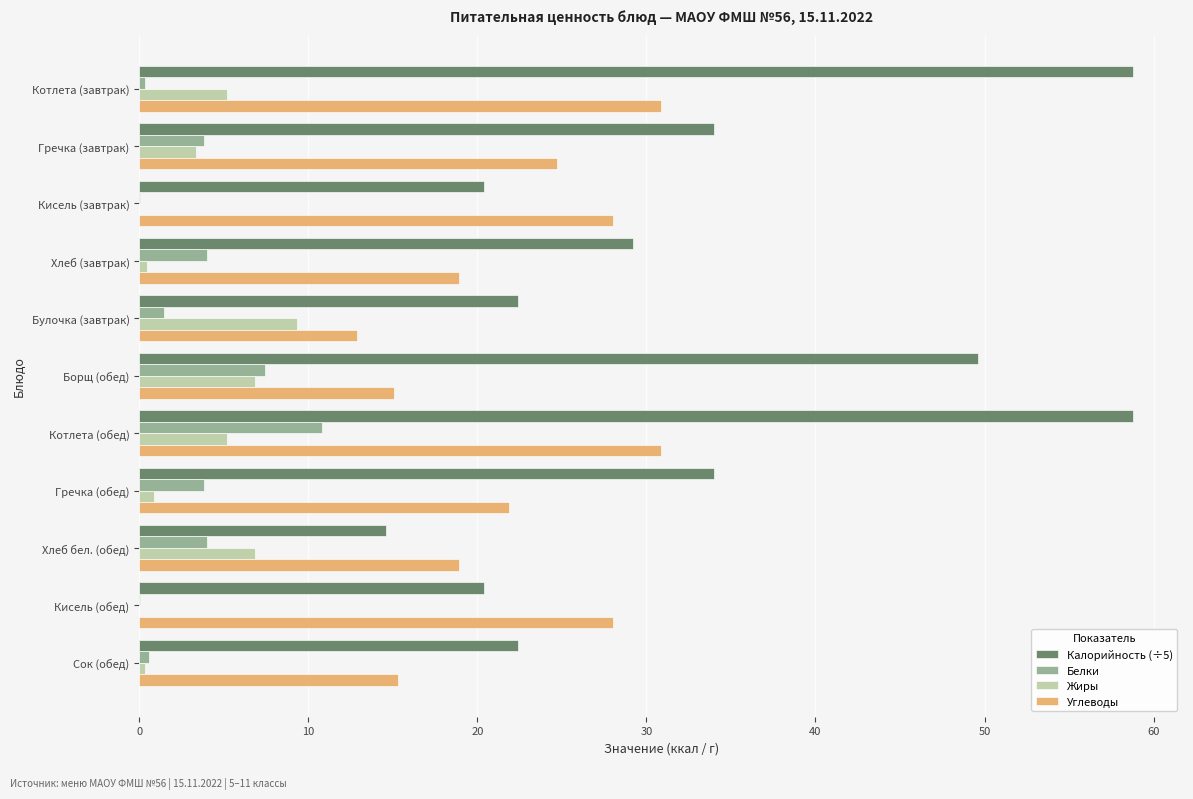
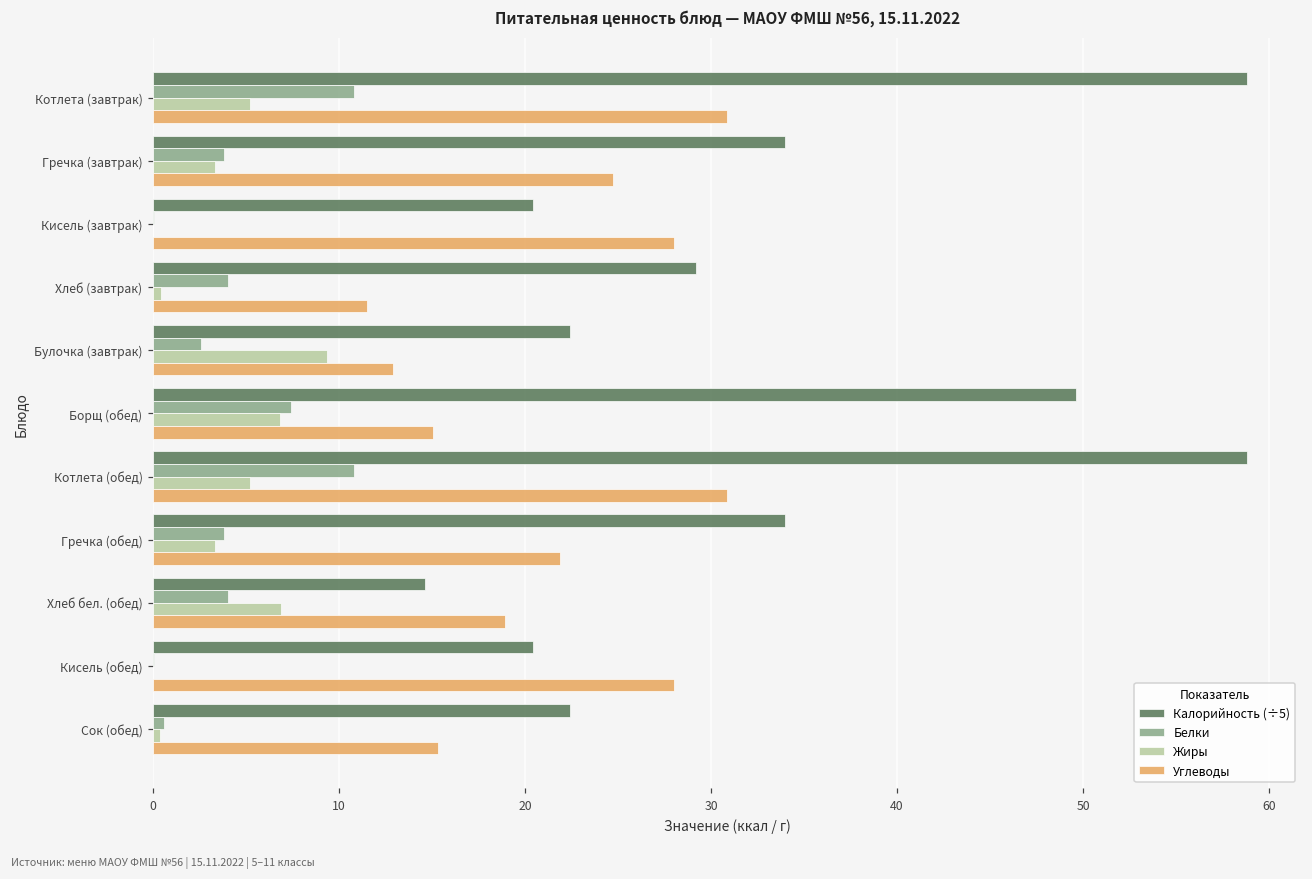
  {
    "Калорийность (÷5)": {
      "Котлета (завтрак)": 58.8,
      "Гречка (завтрак)": 34.0,
      "Кисель (завтрак)": 20.4,
      "Хлеб (завтрак)": 29.2,
      "Булочка (завтрак)": 22.4,
      "Борщ (обед)": 49.6,
      "Котлета (обед)": 58.8,
      "Гречка (обед)": 34.0,
      "Хлеб бел. (обед)": 14.6,
      "Кисель (обед)": 20.4,
      "Сок (обед)": 22.4
    },
    "Белки": {
-     "Котлета (завтрак)": 0.3,
+     "Котлета (завтрак)": 10.8,
      "Гречка (завтрак)": 3.8,
      "Хлеб (завтрак)": 4.0,
-     "Булочка (завтрак)": 1.4,
+     "Булочка (завтрак)": 2.6,
      "Борщ (обед)": 7.4,
      "Котлета (обед)": 10.8,
      "Гречка (обед)": 3.8,
      "Хлеб бел. (обед)": 4.0,
      "Сок (обед)": 0.6
    },
    "Жиры": {
      "Котлета (завтрак)": 5.2,
      "Гречка (завтрак)": 3.3,
      "Кисель (завтрак)": 0.0,
      "Хлеб (завтрак)": 0.4,
      "Булочка (завтрак)": 9.4,
      "Борщ (обед)": 6.8,
      "Котлета (обед)": 5.2,
-     "Гречка (обед)": 0.9,
+     "Гречка (обед)": 3.3,
      "Хлеб бел. (обед)": 6.9,
      "Кисель (обед)": 0.0,
      "Сок (обед)": 0.4
    },
    "Углеводы": {
      "Котлета (завтрак)": 30.9,
      "Гречка (завтрак)": 24.7,
      "Кисель (завтрак)": 28.0,
-     "Хлеб (завтрак)": 18.9,
+     "Хлеб (завтрак)": 11.5,
      "Булочка (завтрак)": 12.9,
      "Борщ (обед)": 15.0,
      "Котлета (обед)": 30.9,
      "Гречка (обед)": 21.9,
      "Хлеб бел. (обед)": 18.9,
      "Кисель (обед)": 28.0,
      "Сок (обед)": 15.3
    }
  }
